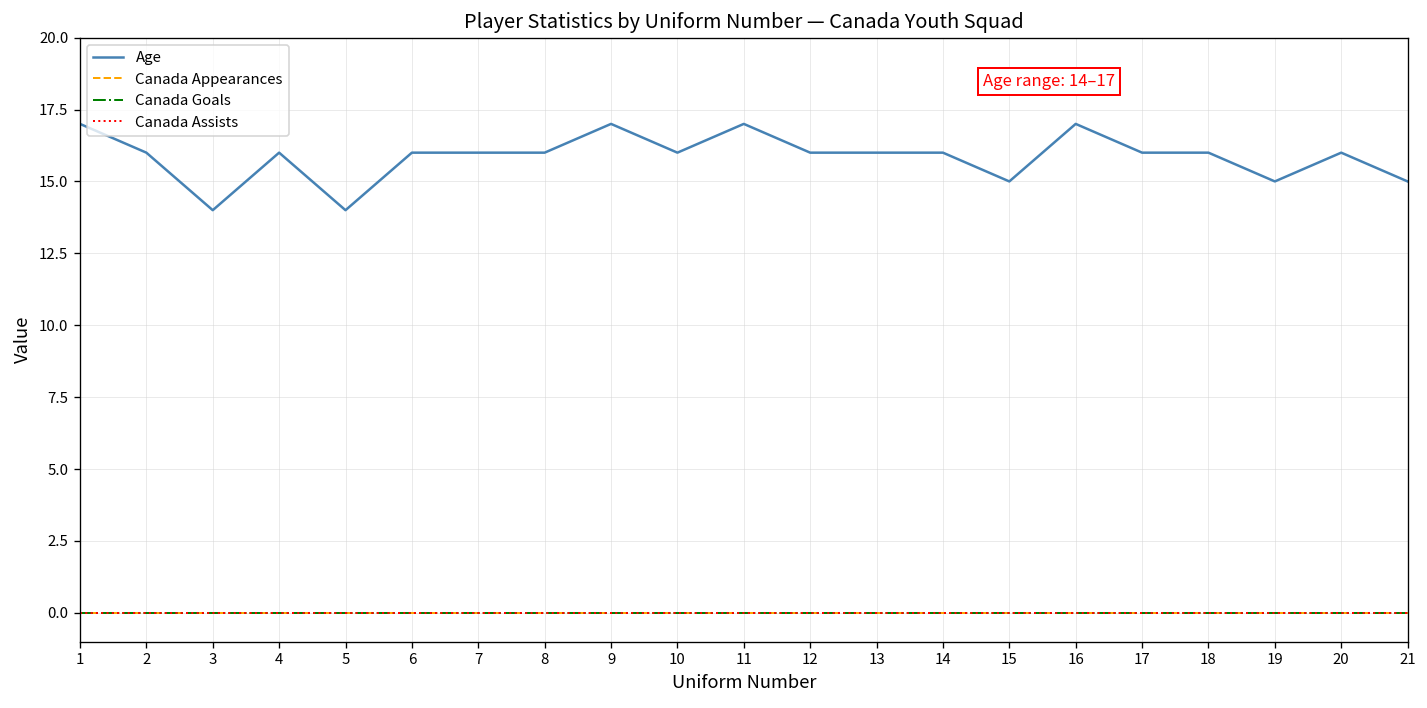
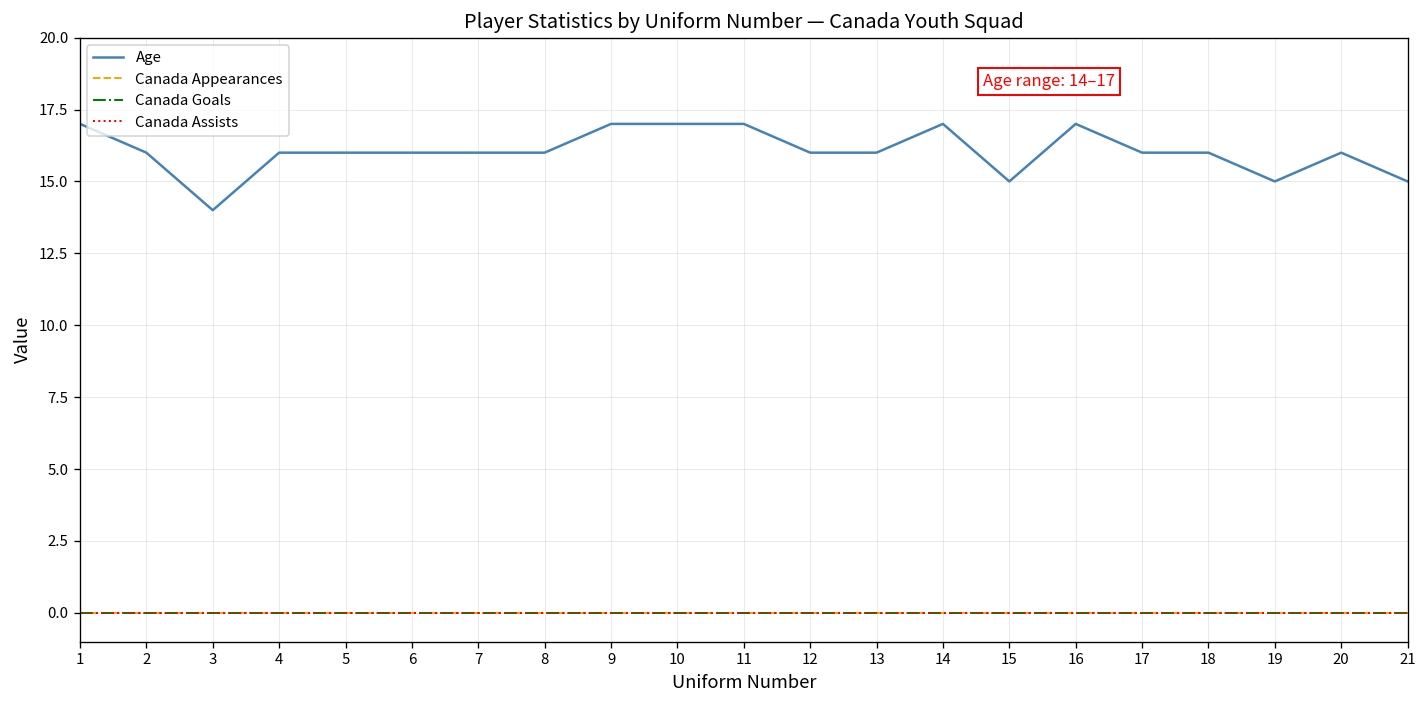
  {
    "Age": {
      "1": 17,
      "2": 16,
      "3": 14,
      "4": 16,
-     "5": 14,
+     "5": 16,
      "6": 16,
      "7": 16,
      "8": 16,
      "9": 17,
-     "10": 16,
+     "10": 17,
      "11": 17,
      "12": 16,
      "13": 16,
-     "14": 16,
+     "14": 17,
      "15": 15,
      "16": 17,
      "17": 16,
      "18": 16,
      "19": 15,
      "20": 16,
      "21": 15
    },
    "Canada Assists": {
      "1": 0,
      "2": 0,
      "3": 0,
      "4": 0,
      "5": 0,
      "6": 0,
      "7": 0,
      "8": 0,
      "9": 0,
      "10": 0,
      "11": 0,
      "12": 0,
      "13": 0,
      "14": 0,
      "15": 0,
      "16": 0,
      "17": 0,
      "18": 0,
      "19": 0,
      "20": 0,
      "21": 0
    }
  }
